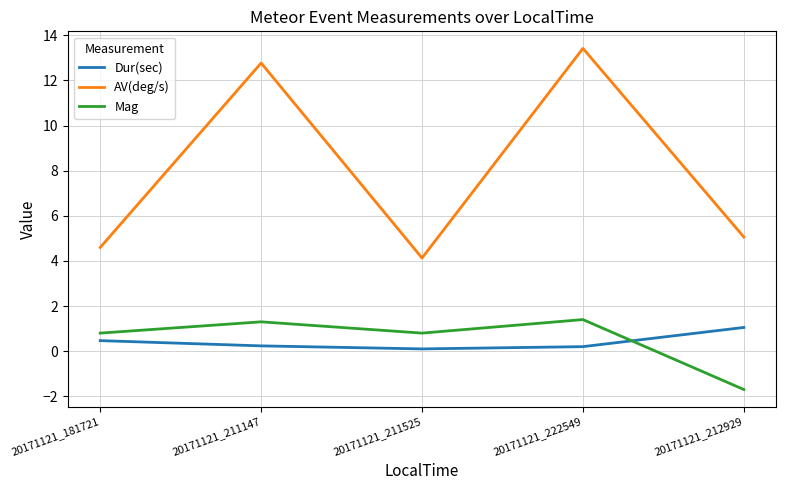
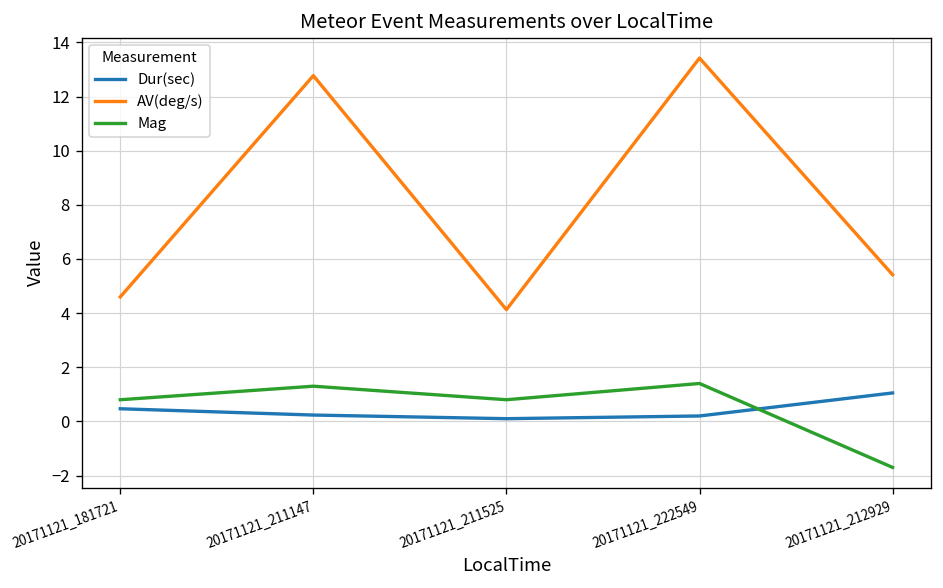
  {
    "Dur(sec)": {
      "20171121_181721": 0.5,
      "20171121_211147": 0.2,
      "20171121_211525": 0.1,
      "20171121_222549": 0.2,
      "20171121_212929": 1.1
    },
    "AV(deg/s)": {
      "20171121_181721": 4.6,
      "20171121_211147": 12.8,
      "20171121_211525": 4.1,
      "20171121_222549": 13.4,
-     "20171121_212929": 5.1
+     "20171121_212929": 5.4
    },
    "Mag": {
      "20171121_181721": 0.8,
      "20171121_211147": 1.3,
      "20171121_211525": 0.8,
      "20171121_222549": 1.4,
      "20171121_212929": -1.7
    }
  }
